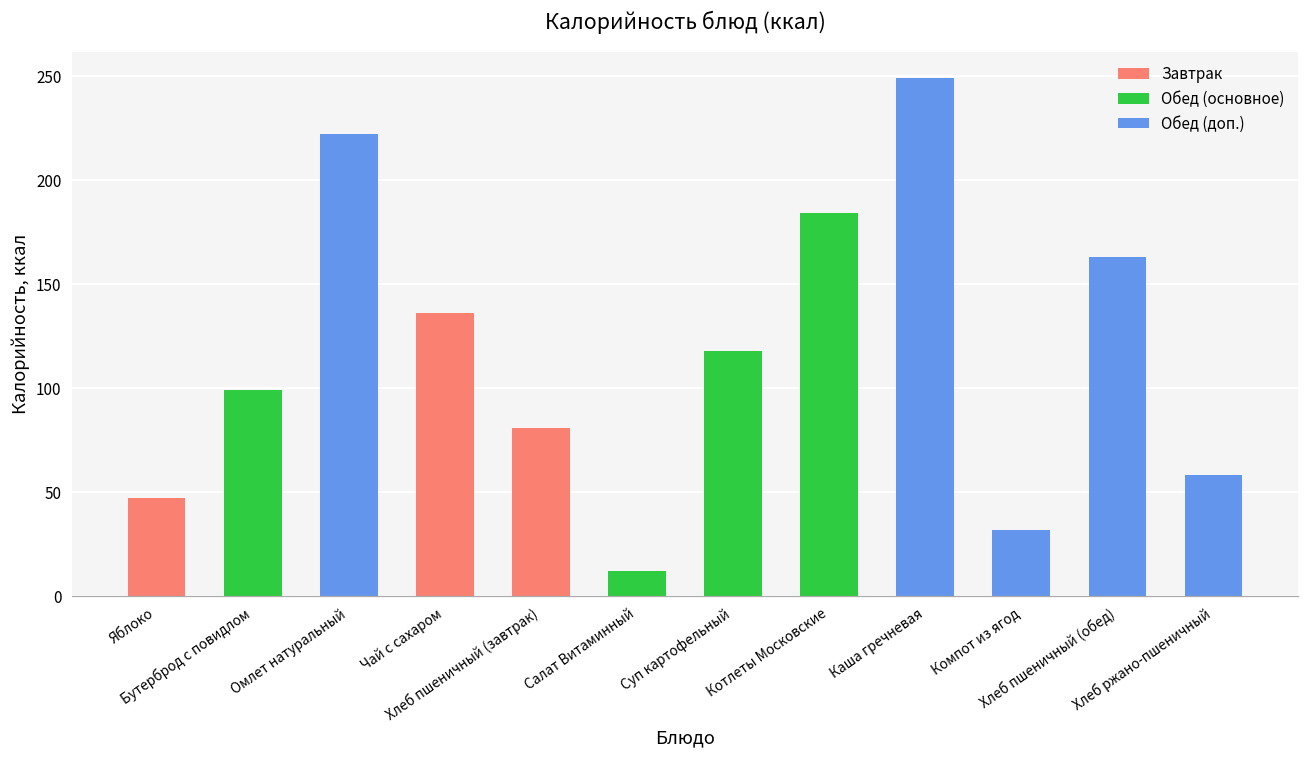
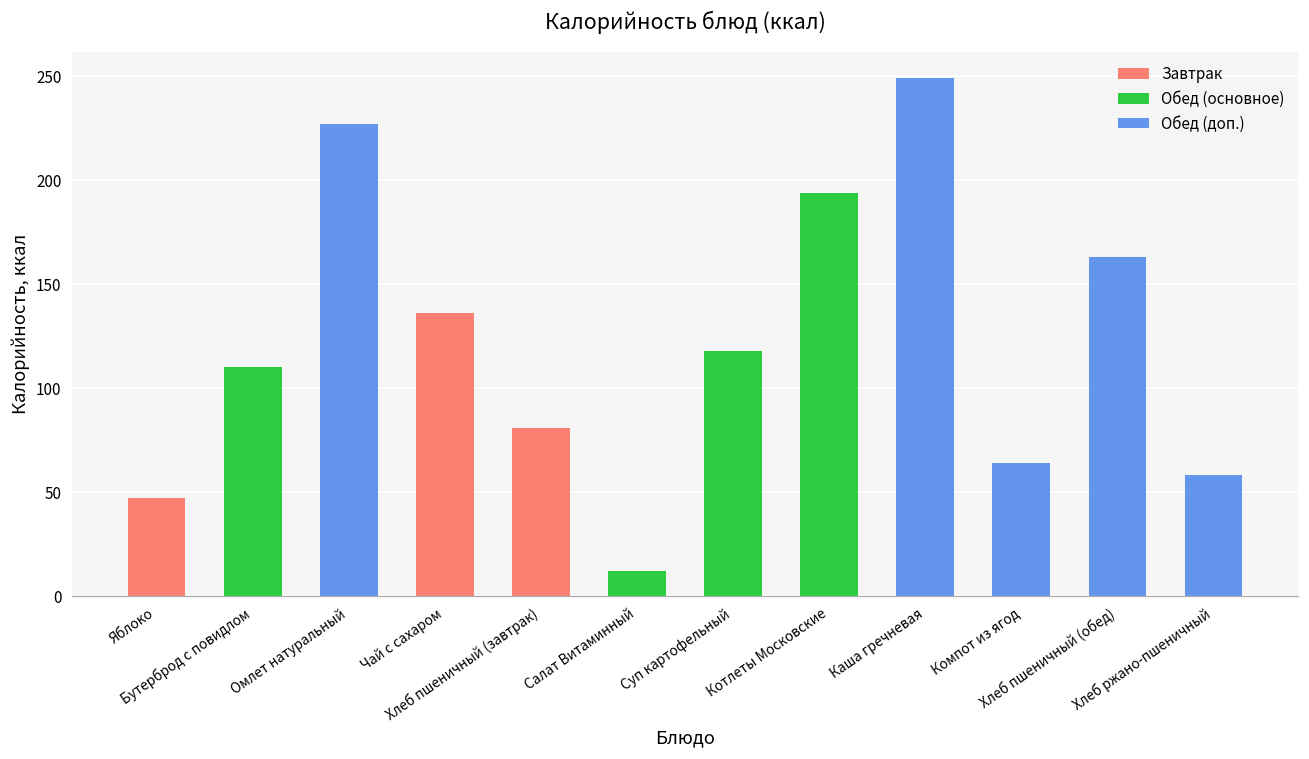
  {
    "Яблоко": 47,
-   "Бутерброд с повидлом": 99,
-   "Омлет натуральный": 222,
+   "Бутерброд с повидлом": 110,
+   "Омлет натуральный": 227,
    "Чай с сахаром": 136,
    "Хлеб пшеничный (завтрак)": 81,
    "Салат Витаминный": 12,
    "Суп картофельный": 118,
-   "Котлеты Московские": 184,
+   "Котлеты Московские": 194,
    "Каша гречневая": 249,
-   "Компот из ягод": 32,
+   "Компот из ягод": 64,
    "Хлеб пшеничный (обед)": 163,
    "Хлеб ржано-пшеничный": 58
  }
